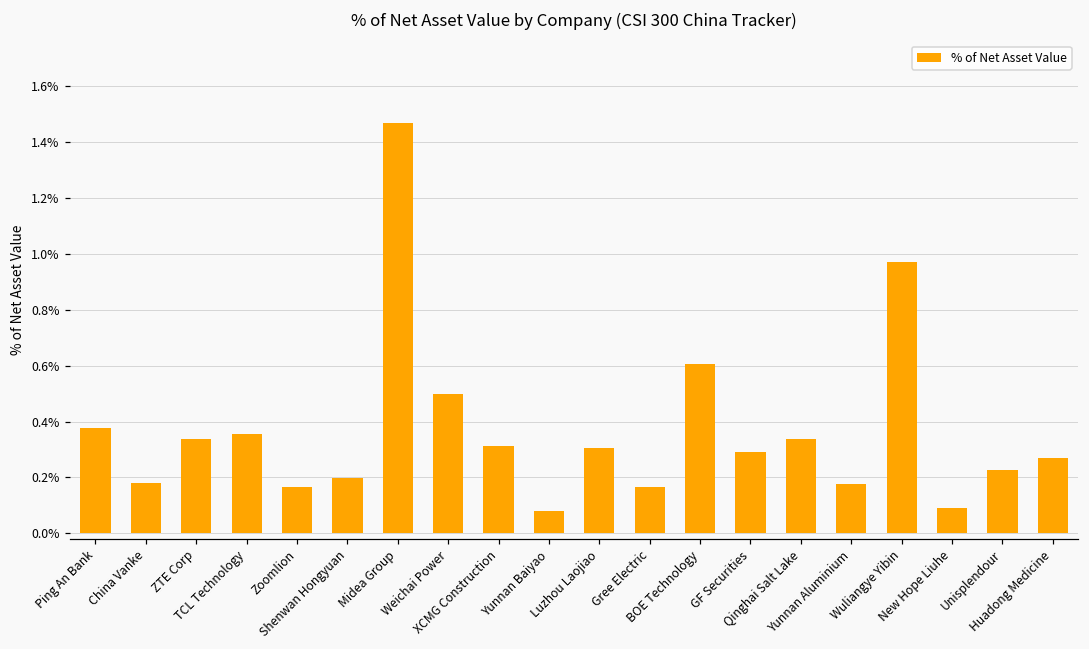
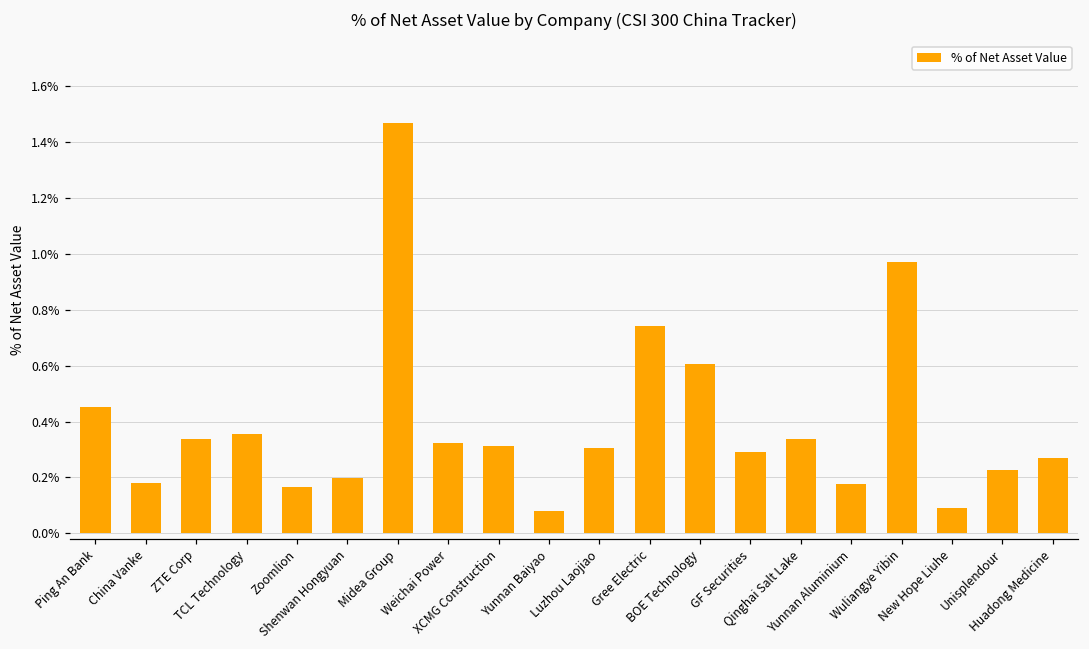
  {
-   "Ping An Bank": "0.38%",
+   "Ping An Bank": "0.45%",
    "China Vanke": "0.18%",
    "ZTE Corp": "0.34%",
    "TCL Technology": "0.35%",
    "Zoomlion": "0.17%",
    "Shenwan Hongyuan": "0.20%",
    "Midea Group": "1.47%",
-   "Weichai Power": "0.50%",
+   "Weichai Power": "0.32%",
    "XCMG Construction": "0.31%",
    "Yunnan Baiyao": "0.08%",
    "Luzhou Laojiao": "0.31%",
-   "Gree Electric": "0.17%",
+   "Gree Electric": "0.74%",
    "BOE Technology": "0.61%",
    "GF Securities": "0.29%",
    "Qinghai Salt Lake": "0.34%",
    "Yunnan Aluminium": "0.18%",
    "Wuliangye Yibin": "0.97%",
    "New Hope Liuhe": "0.09%",
    "Unisplendour": "0.23%",
    "Huadong Medicine": "0.27%"
  }
